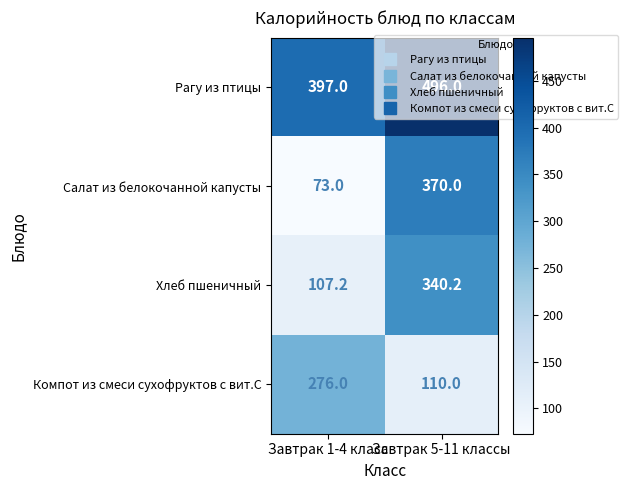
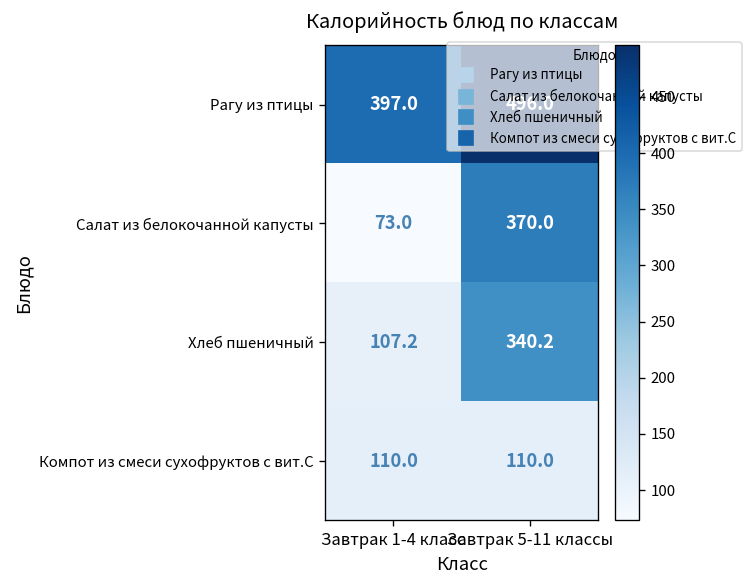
  {
    "Рагу из птицы": {
      "Завтрак 1-4 класс": 397.0
    },
    "Салат из белокочанной капусты": {
      "Завтрак 1-4 класс": 73.0,
      "Завтрак 5-11 классы": 370.0
    },
    "Хлеб пшеничный": {
      "Завтрак 1-4 класс": 107.2,
      "Завтрак 5-11 классы": 340.2
    },
    "Компот из смеси сухофруктов с вит.С": {
-     "Завтрак 1-4 класс": 276.0,
+     "Завтрак 1-4 класс": 110.0,
      "Завтрак 5-11 классы": 110.0
    }
  }
